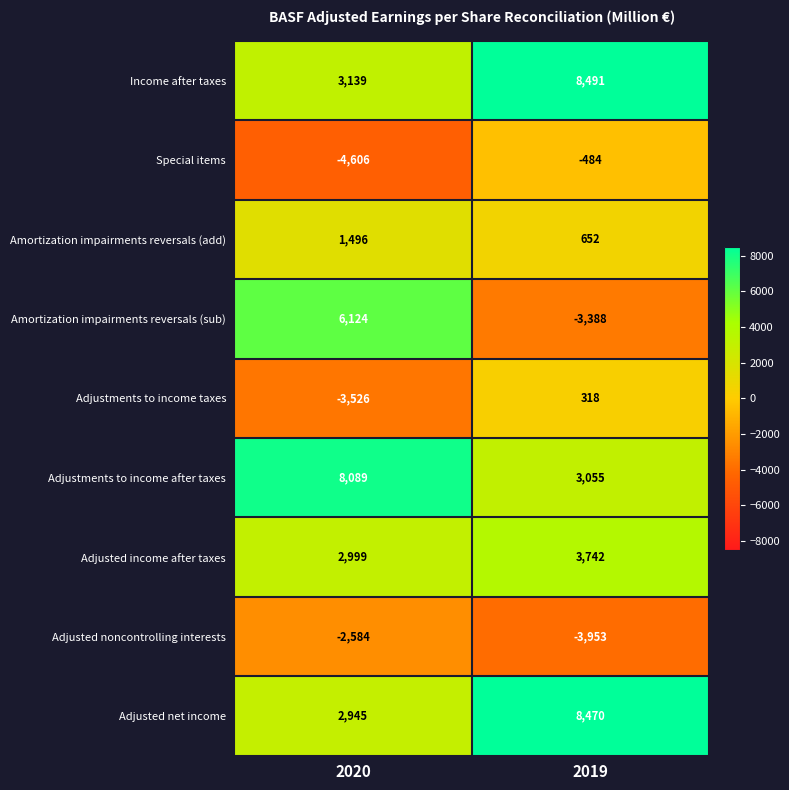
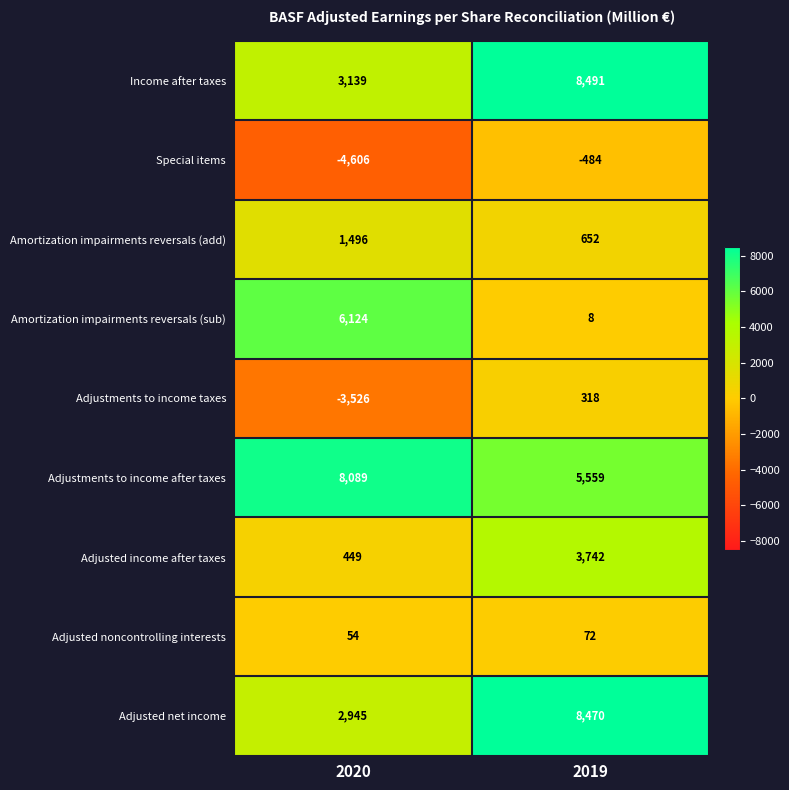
  {
    "Income after taxes": {
      "2020": "3,139",
      "2019": "8,491"
    },
    "Special items": {
      "2020": "-4,606",
      "2019": "-484"
    },
    "Amortization impairments reversals (add)": {
      "2020": "1,496",
      "2019": "652"
    },
    "Amortization impairments reversals (sub)": {
      "2020": "6,124",
-     "2019": "-3,388"
+     "2019": "8"
    },
    "Adjustments to income taxes": {
      "2020": "-3,526",
      "2019": "318"
    },
    "Adjustments to income after taxes": {
      "2020": "8,089",
-     "2019": "3,055"
+     "2019": "5,559"
    },
    "Adjusted income after taxes": {
-     "2020": "2,999",
+     "2020": "449",
      "2019": "3,742"
    },
    "Adjusted noncontrolling interests": {
-     "2020": "-2,584",
-     "2019": "-3,953"
+     "2020": "54",
+     "2019": "72"
    },
    "Adjusted net income": {
      "2020": "2,945",
      "2019": "8,470"
    }
  }
